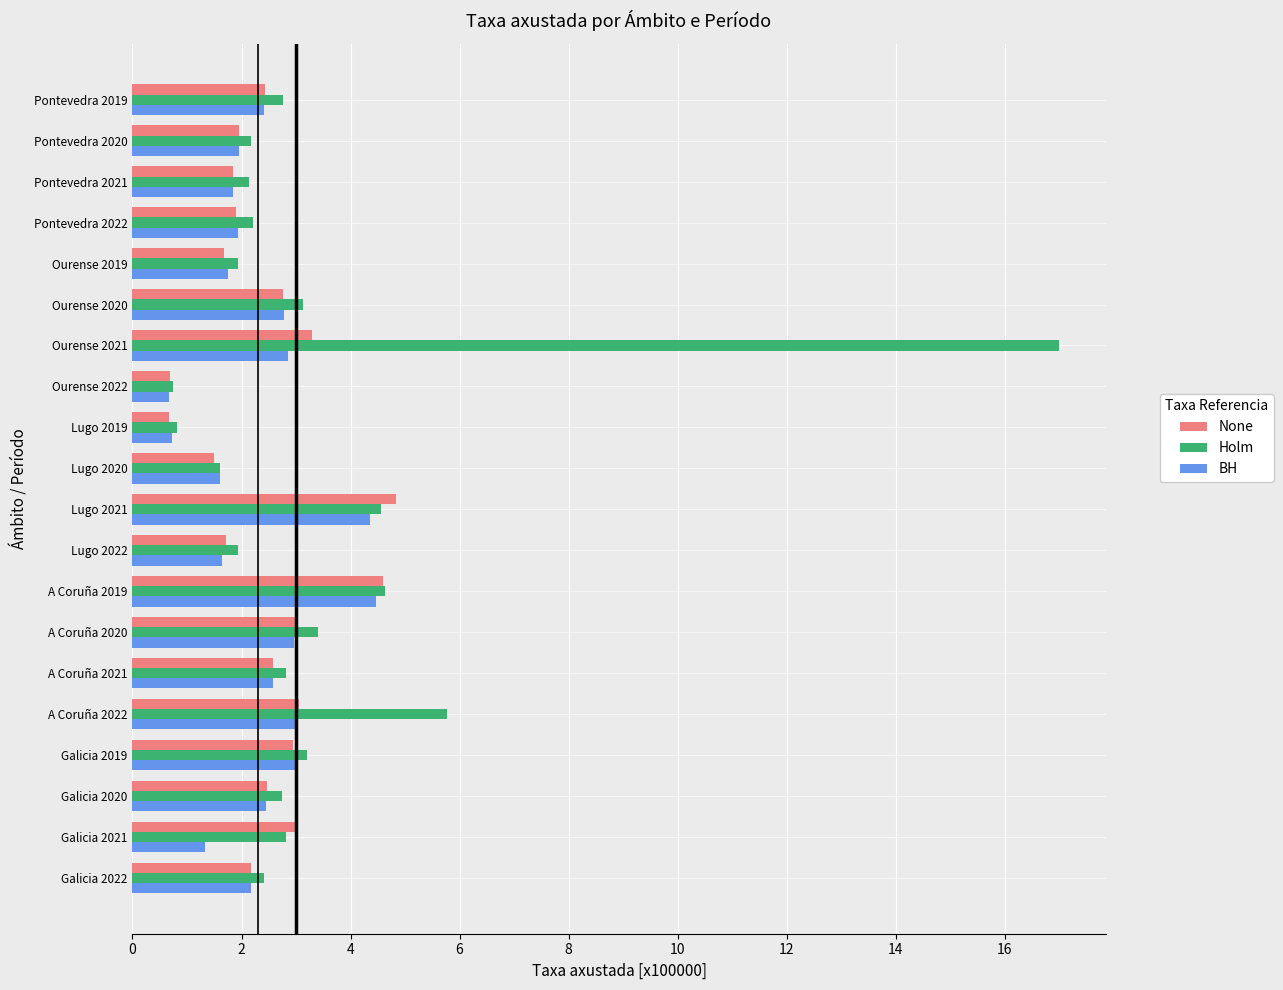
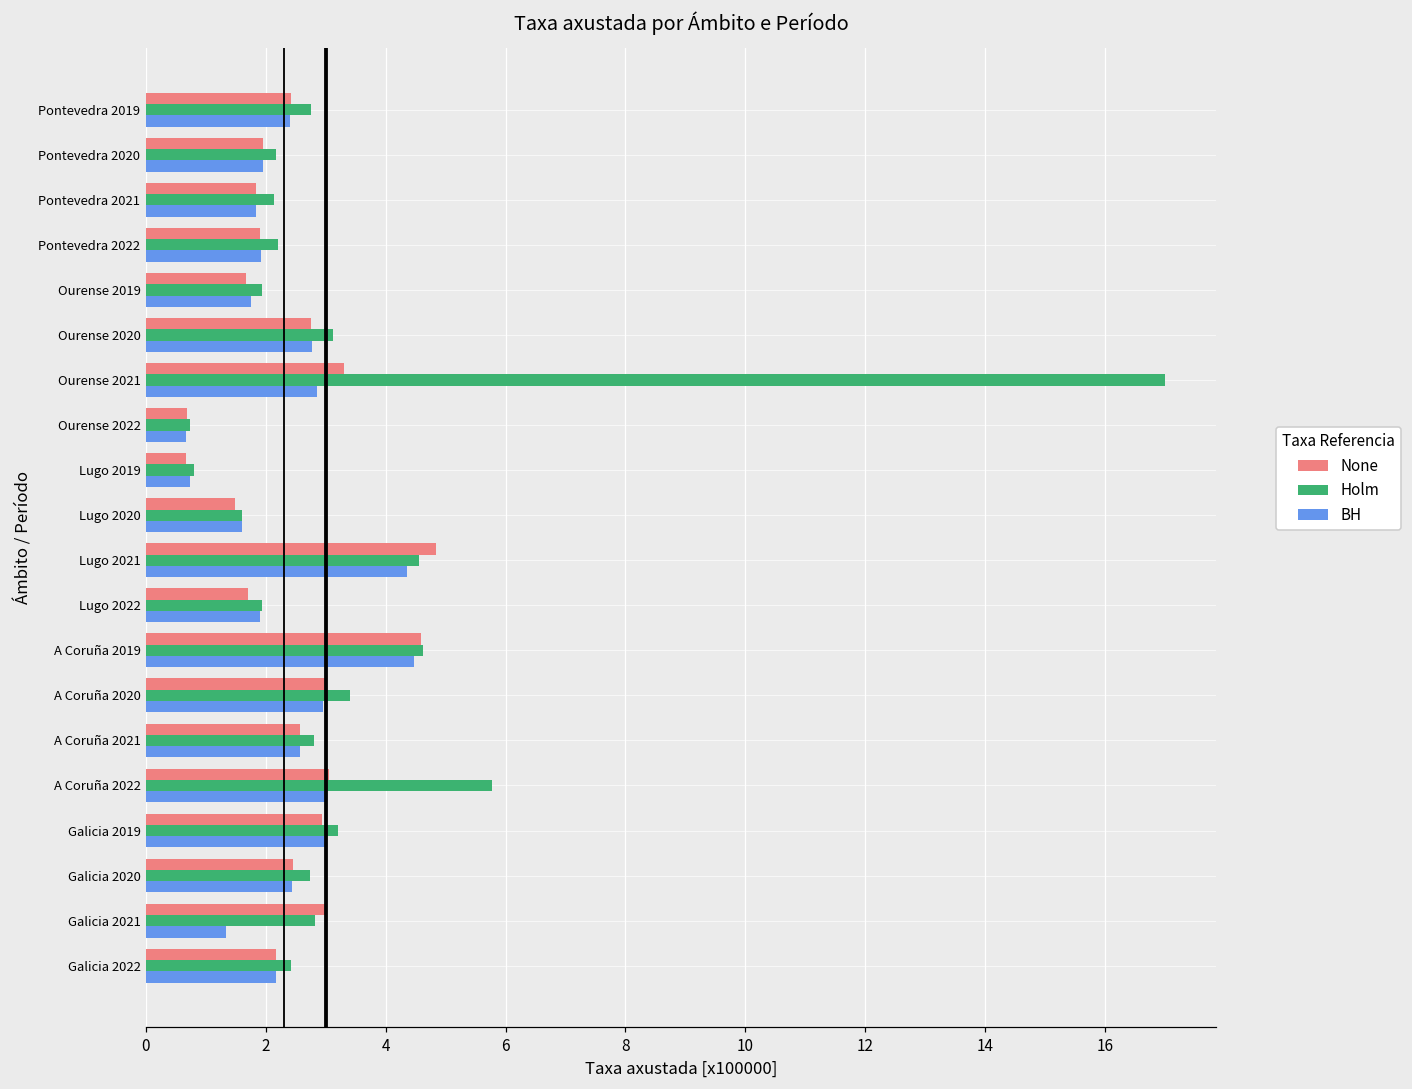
  {
    "None": {
      "Pontevedra 2019": 2.4,
      "Pontevedra 2020": 2.0,
      "Pontevedra 2021": 1.8,
      "Pontevedra 2022": 1.9,
      "Ourense 2019": 1.7,
      "Ourense 2020": 2.8,
      "Ourense 2021": 3.3,
      "Ourense 2022": 0.7,
      "Lugo 2019": 0.7,
      "Lugo 2020": 1.5,
      "Lugo 2021": 4.8,
      "Lugo 2022": 1.7,
      "A Coruña 2019": 4.6,
      "A Coruña 2020": 3.0,
      "A Coruña 2021": 2.6,
      "A Coruña 2022": 3.1,
      "Galicia 2019": 2.9,
      "Galicia 2020": 2.5,
      "Galicia 2021": 3.0,
      "Galicia 2022": 2.2
    },
    "Holm": {
      "Pontevedra 2019": 2.8,
      "Pontevedra 2020": 2.2,
      "Pontevedra 2021": 2.1,
      "Pontevedra 2022": 2.2,
      "Ourense 2019": 1.9,
      "Ourense 2020": 3.1,
      "Ourense 2021": 17.0,
      "Ourense 2022": 0.7,
      "Lugo 2019": 0.8,
      "Lugo 2020": 1.6,
      "Lugo 2021": 4.6,
      "Lugo 2022": 1.9,
      "A Coruña 2019": 4.6,
      "A Coruña 2020": 3.4,
      "A Coruña 2021": 2.8,
      "A Coruña 2022": 5.8,
      "Galicia 2019": 3.2,
      "Galicia 2020": 2.7,
      "Galicia 2021": 2.8,
      "Galicia 2022": 2.4
    },
    "BH": {
      "Pontevedra 2019": 2.4,
      "Pontevedra 2020": 2.0,
      "Pontevedra 2021": 1.8,
      "Pontevedra 2022": 1.9,
      "Ourense 2019": 1.8,
      "Ourense 2020": 2.8,
      "Ourense 2021": 2.9,
      "Ourense 2022": 0.7,
      "Lugo 2019": 0.7,
      "Lugo 2020": 1.6,
      "Lugo 2021": 4.4,
-     "Lugo 2022": 1.7,
+     "Lugo 2022": 1.9,
      "A Coruña 2019": 4.5,
      "A Coruña 2020": 3.0,
      "A Coruña 2021": 2.6,
      "A Coruña 2022": 3.0,
      "Galicia 2019": 3.0,
      "Galicia 2020": 2.4,
      "Galicia 2021": 1.3,
      "Galicia 2022": 2.2
    }
  }
